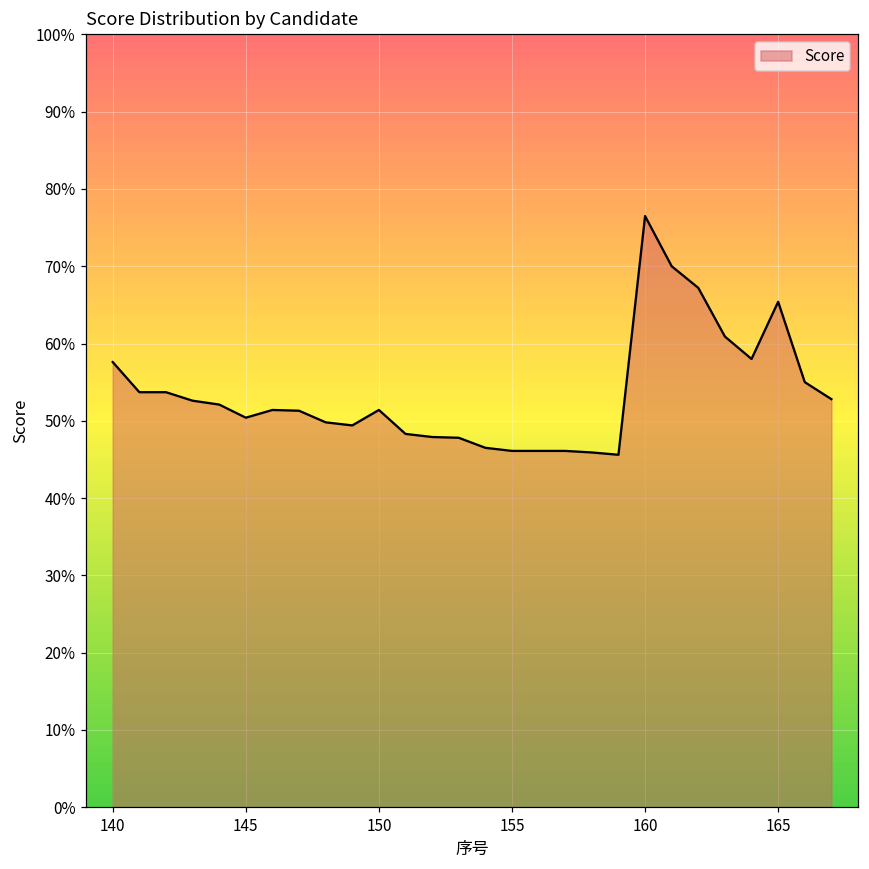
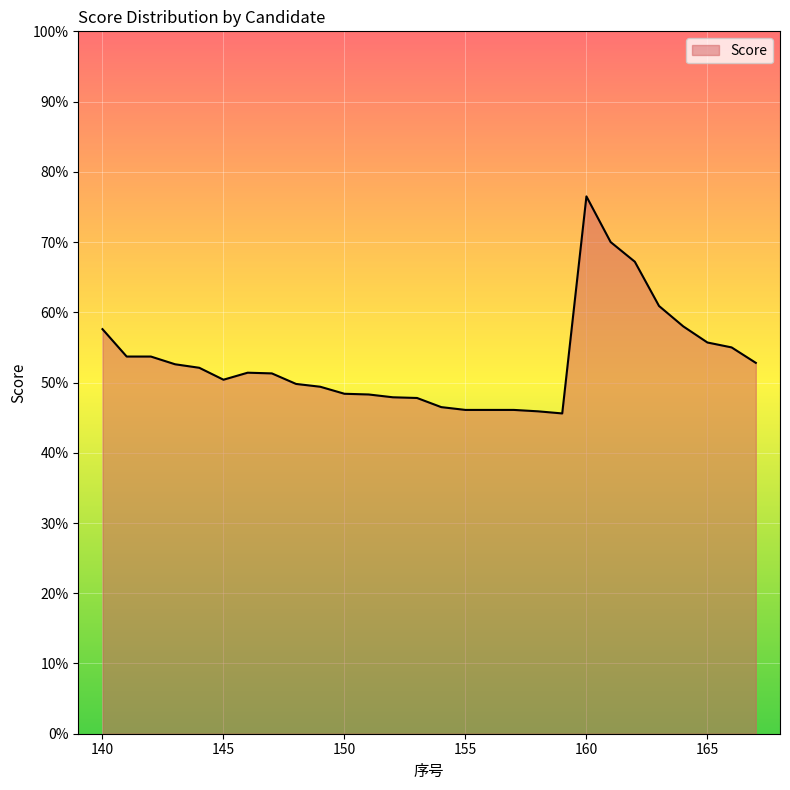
  {
    "140": "58%",
    "145": "50%",
-   "150": "51%",
+   "150": "48%",
    "155": "46%",
    "160": "77%",
-   "165": "65%"
+   "165": "56%"
  }
